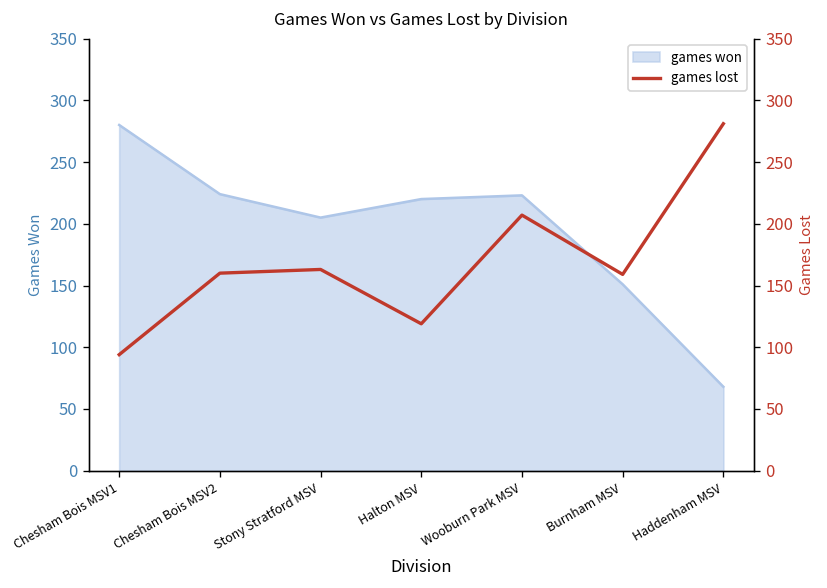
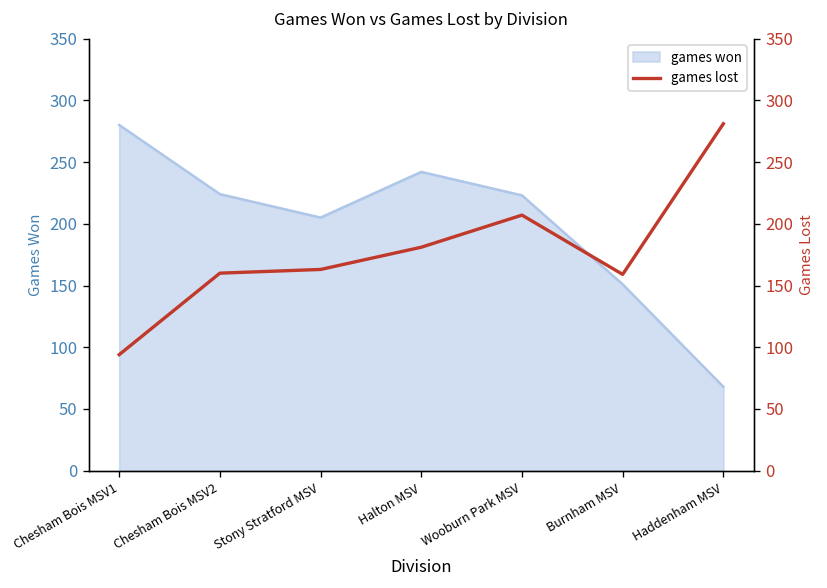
  {
    "games won": {
      "Chesham Bois MSV1": 280,
      "Chesham Bois MSV2": 224,
      "Stony Stratford MSV": 205,
-     "Halton MSV": 220,
+     "Halton MSV": 242,
      "Wooburn Park MSV": 223,
      "Burnham MSV": 151,
      "Haddenham MSV": 68
    },
    "games lost": {
      "Chesham Bois MSV1": 94,
      "Chesham Bois MSV2": 160,
      "Stony Stratford MSV": 163,
-     "Halton MSV": 119,
+     "Halton MSV": 181,
      "Wooburn Park MSV": 207,
      "Burnham MSV": 159,
      "Haddenham MSV": 281
    }
  }
